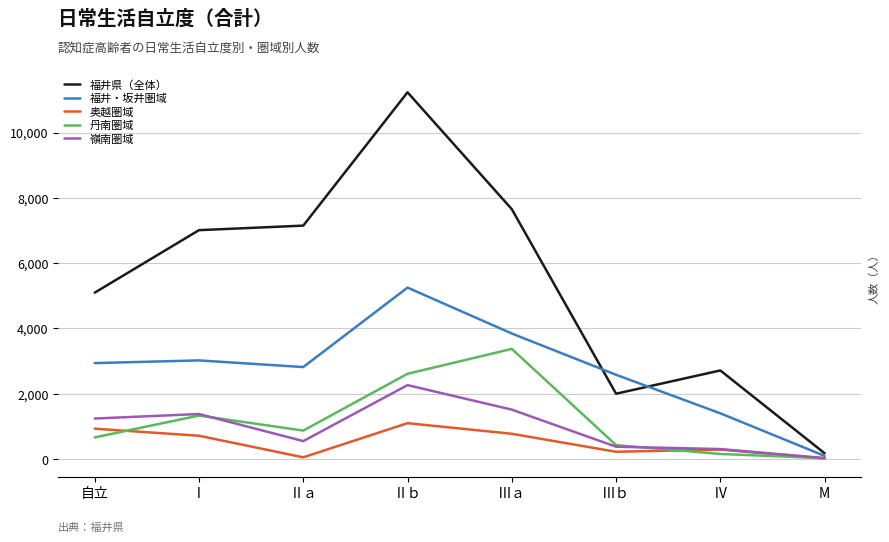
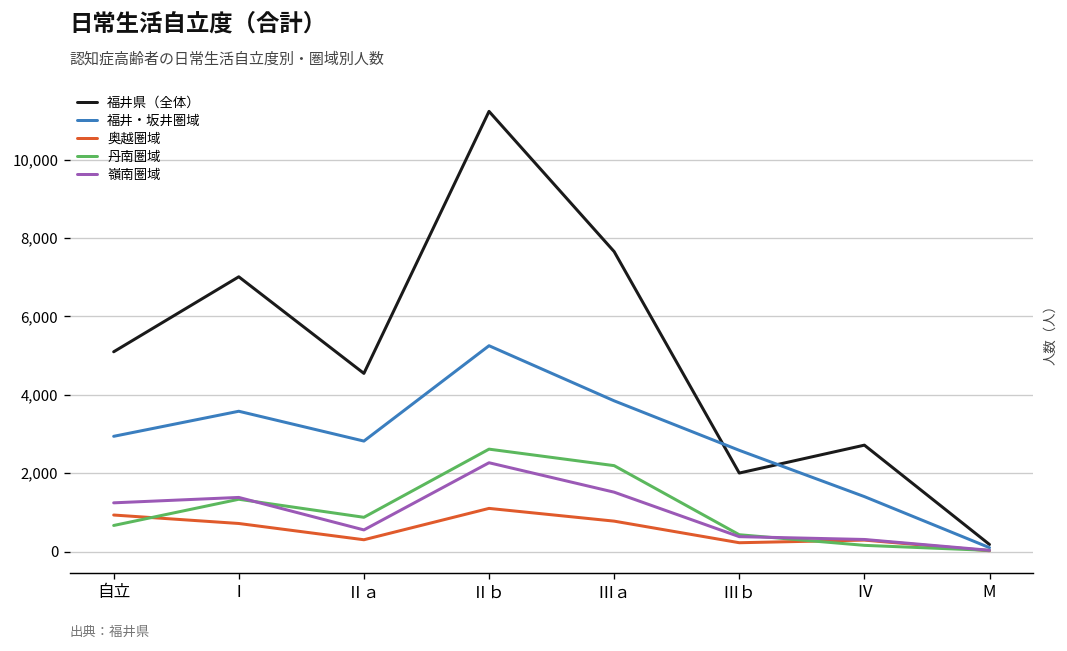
  {
    "福井県（全体）": {
      "自立": "5,100",
      "Ⅰ": "7,000",
-     "Ⅱａ": "7,200",
+     "Ⅱａ": "4,500",
      "Ⅱｂ": "11,200",
      "Ⅲａ": "7,700",
      "Ⅲｂ": "2,000",
      "Ⅳ": "2,700",
      "M": "200"
    },
    "福井・坂井圏域": {
      "自立": "2,900",
-     "Ⅰ": "3,000",
+     "Ⅰ": "3,600",
      "Ⅱａ": "2,800",
      "Ⅱｂ": "5,300",
      "Ⅲａ": "3,800",
      "Ⅲｂ": "2,600",
      "Ⅳ": "1,400"
    },
    "奥越圏域": {
      "自立": "900",
      "Ⅰ": "700",
-     "Ⅱａ": "100",
+     "Ⅱａ": "300",
      "Ⅱｂ": "1,100",
      "Ⅲａ": "800",
      "Ⅲｂ": "200"
    },
    "丹南圏域": {
      "自立": "700",
      "Ⅱａ": "900",
      "Ⅱｂ": "2,600",
-     "Ⅲａ": "3,400",
+     "Ⅲａ": "2,200",
      "Ⅳ": "200"
    },
    "嶺南圏域": {
      "自立": "1,200",
      "Ⅱａ": "600",
      "Ⅱｂ": "2,300",
      "Ⅲａ": "1,500"
    }
  }
